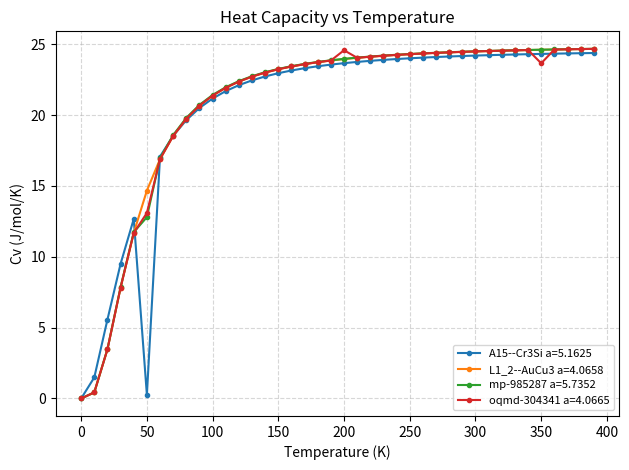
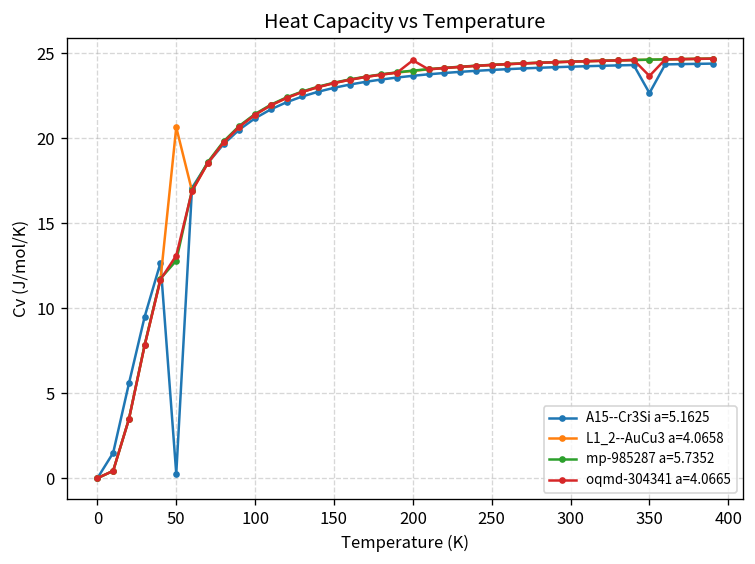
  {
    "A15--Cr3Si a=5.1625": {
      "50": 0.3,
      "100": 21.2,
      "150": 23.0,
      "200": 23.7,
      "250": 24.0,
      "300": 24.2,
-     "350": 24.3
+     "350": 22.7
    },
    "L1_2--AuCu3 a=4.0658": {
-     "50": 14.7
+     "50": 20.6
    },
    "mp-985287 a=5.7352": {
      "50": 12.8
    },
    "oqmd-304341 a=4.0665": {
      "50": 13.1,
      "200": 24.6,
      "350": 23.7
    }
  }
